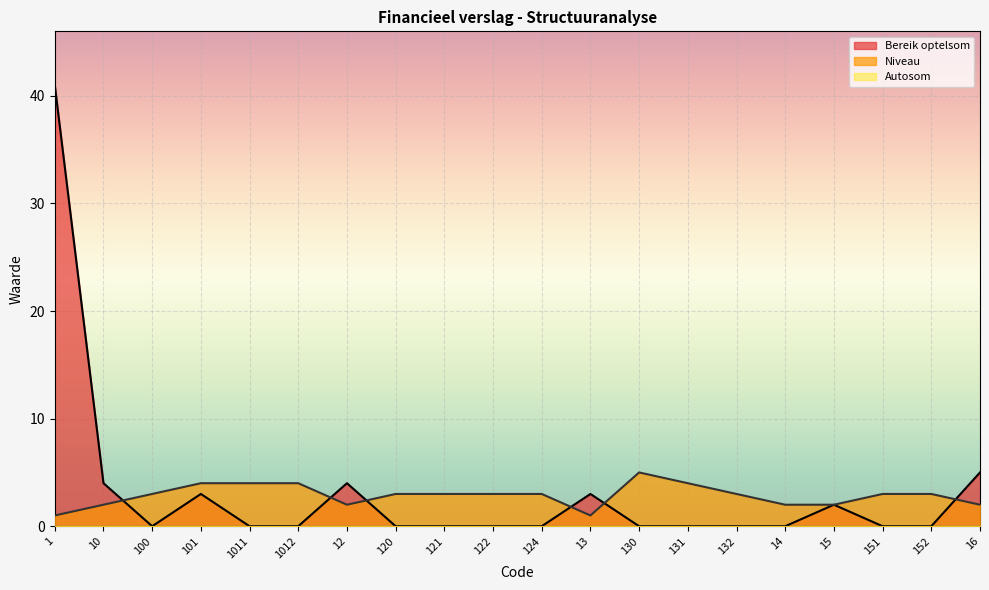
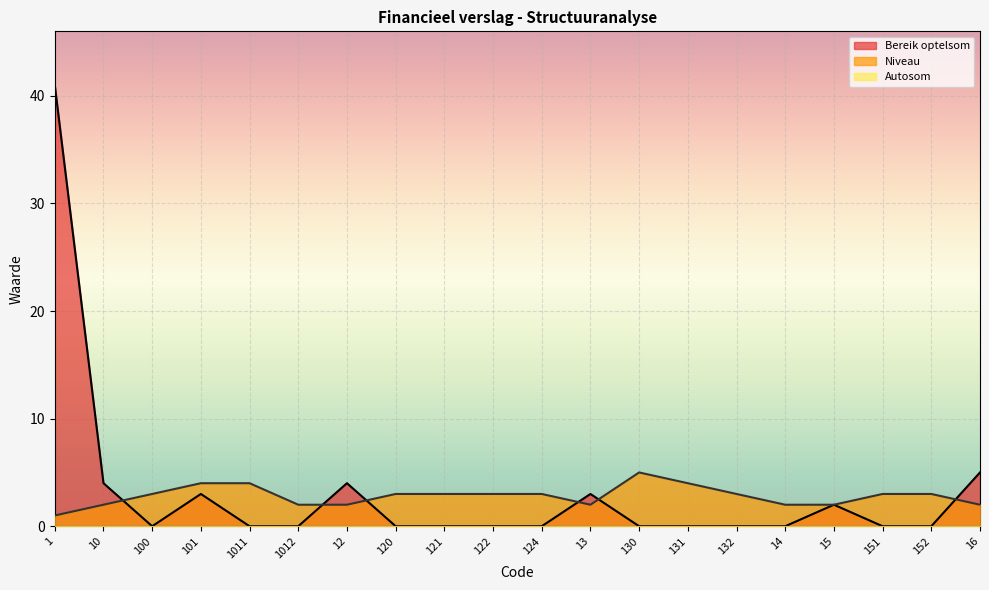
  {
    "Bereik optelsom": {
      "1": 41,
      "10": 4,
      "101": 3,
      "12": 4,
      "13": 3,
      "16": 5
    },
    "Niveau": {
      "1": 1,
      "10": 2,
      "100": 3,
      "101": 4,
      "1011": 4,
-     "1012": 4,
+     "1012": 2,
      "12": 2,
      "120": 3,
      "121": 3,
      "122": 3,
      "124": 3,
-     "13": 1,
+     "13": 2,
      "130": 5,
      "131": 4,
      "132": 3,
      "14": 2,
      "151": 3,
      "152": 3,
      "16": 2
    },
    "Autosom": {
      "1": 0,
      "10": 0,
      "101": 0,
      "12": 0,
      "13": 0,
      "15": 0,
      "16": 0
    }
  }
